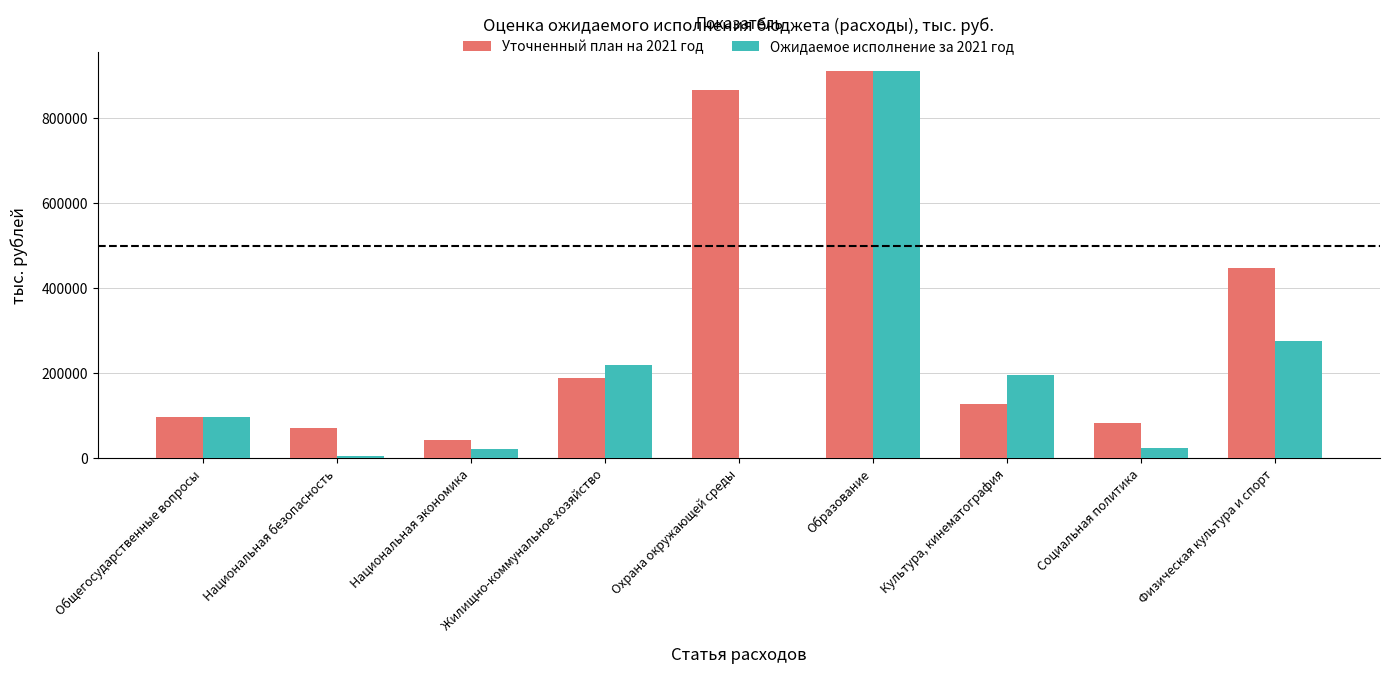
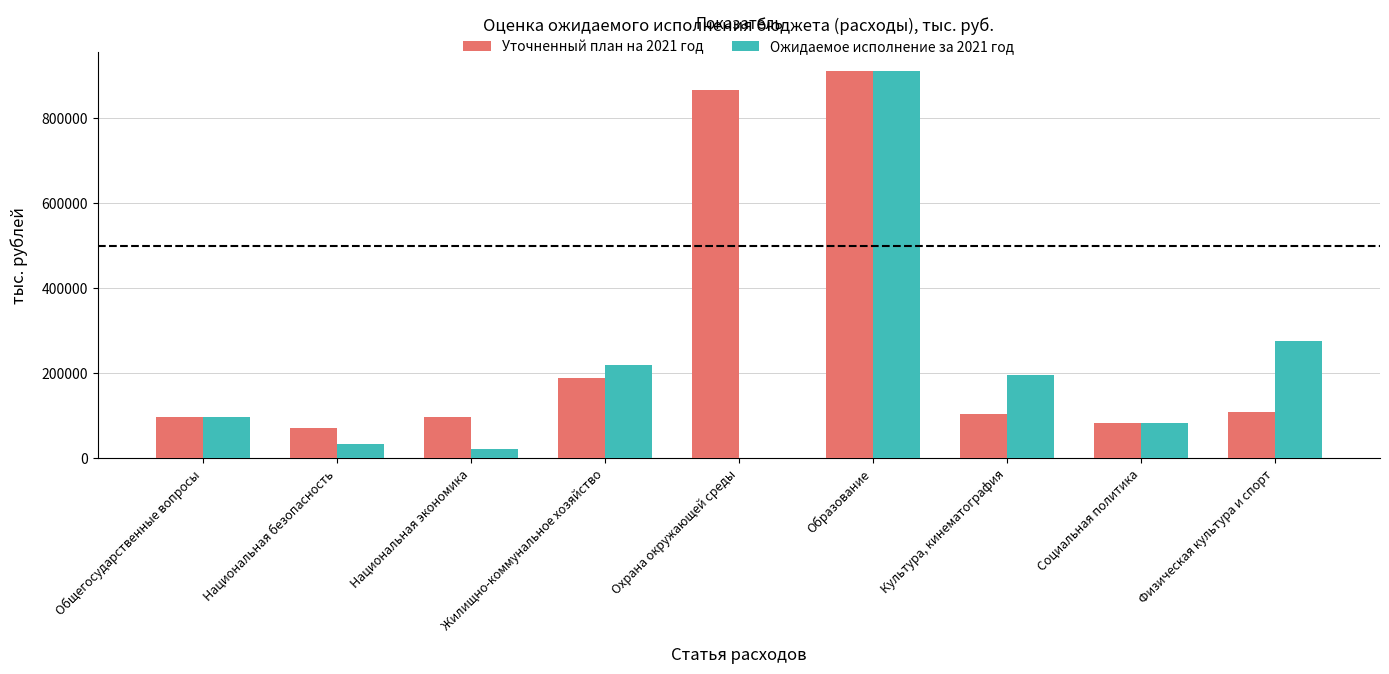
  {
    "Уточненный план на 2021 год": {
      "Общегосударственные вопросы": 100000,
      "Национальная безопасность": 70000,
-     "Национальная экономика": 40000,
+     "Национальная экономика": 100000,
      "Жилищно-коммунальное хозяйство": 190000,
      "Охрана окружающей среды": 870000,
      "Образование": 910000,
-     "Культура, кинематография": 130000,
+     "Культура, кинематография": 110000,
      "Социальная политика": 80000,
-     "Физическая культура и спорт": 450000
+     "Физическая культура и спорт": 110000
    },
    "Ожидаемое исполнение за 2021 год": {
      "Общегосударственные вопросы": 100000,
-     "Национальная безопасность": 0,
+     "Национальная безопасность": 30000,
      "Национальная экономика": 20000,
      "Жилищно-коммунальное хозяйство": 220000,
      "Образование": 910000,
      "Культура, кинематография": 200000,
-     "Социальная политика": 30000,
+     "Социальная политика": 80000,
      "Физическая культура и спорт": 280000
    }
  }
